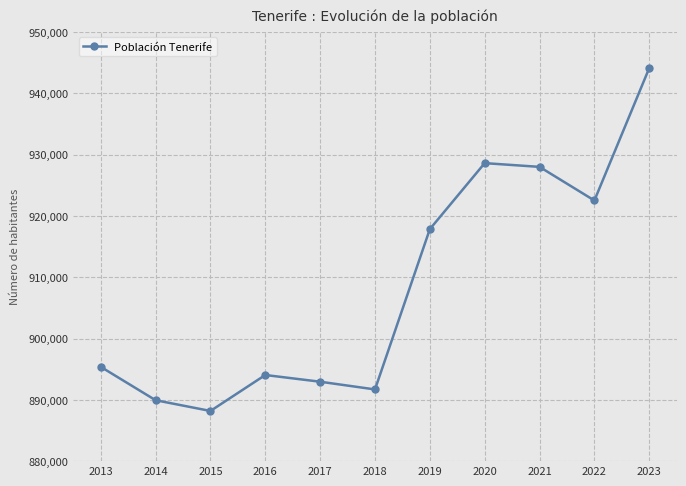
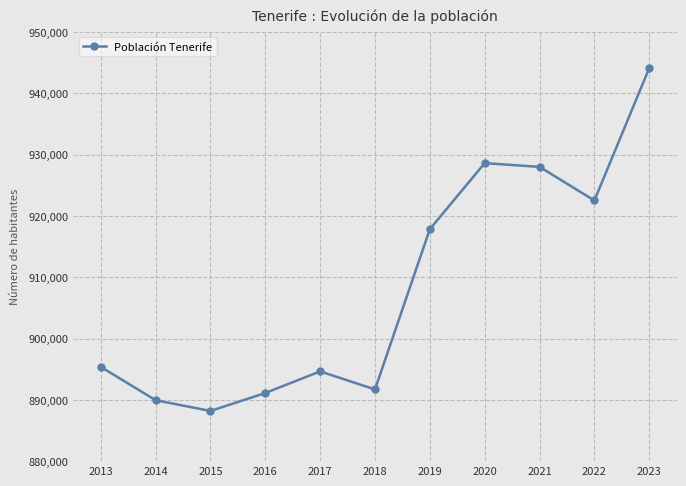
  {
    "2013": "895,000",
    "2014": "890,000",
    "2015": "888,000",
-   "2016": "894,000",
-   "2017": "893,000",
+   "2016": "891,000",
+   "2017": "895,000",
    "2018": "892,000",
    "2019": "918,000",
    "2020": "929,000",
    "2021": "928,000",
    "2022": "923,000",
    "2023": "944,000"
  }
